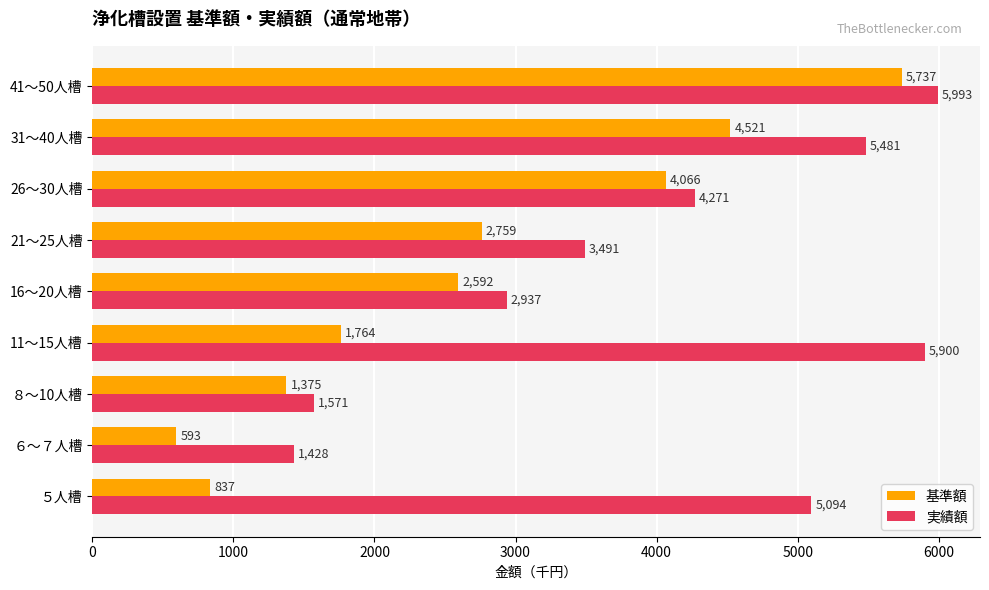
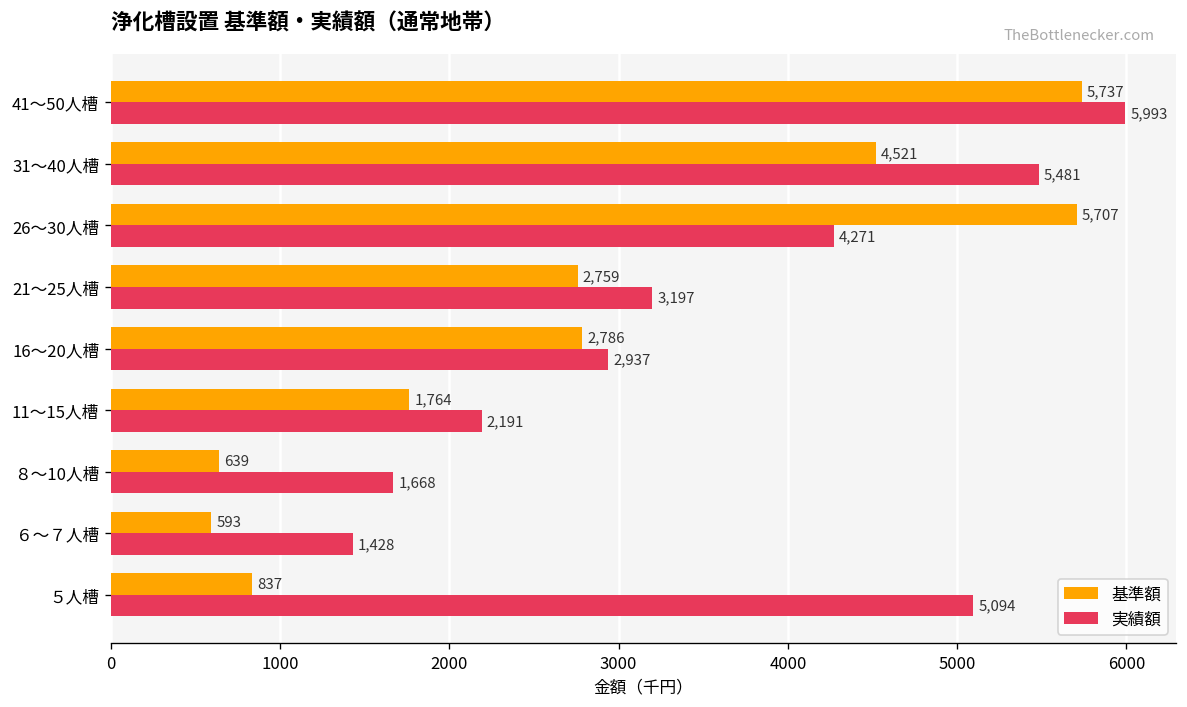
  {
    "基準額": {
      "41～50人槽": "5,737",
      "31～40人槽": "4,521",
-     "26～30人槽": "4,066",
+     "26～30人槽": "5,707",
      "21～25人槽": "2,759",
-     "16～20人槽": "2,592",
+     "16～20人槽": "2,786",
      "11～15人槽": "1,764",
-     "８～10人槽": "1,375",
+     "８～10人槽": "639",
      "６～７人槽": "593",
      "５人槽": "837"
    },
    "実績額": {
      "41～50人槽": "5,993",
      "31～40人槽": "5,481",
      "26～30人槽": "4,271",
-     "21～25人槽": "3,491",
+     "21～25人槽": "3,197",
      "16～20人槽": "2,937",
-     "11～15人槽": "5,900",
-     "８～10人槽": "1,571",
+     "11～15人槽": "2,191",
+     "８～10人槽": "1,668",
      "６～７人槽": "1,428",
      "５人槽": "5,094"
    }
  }
